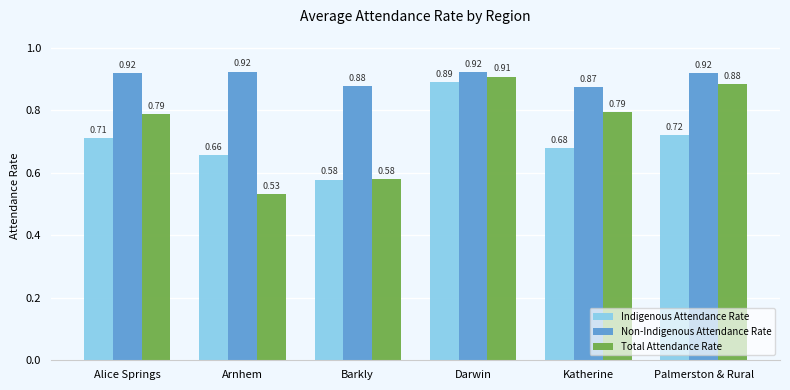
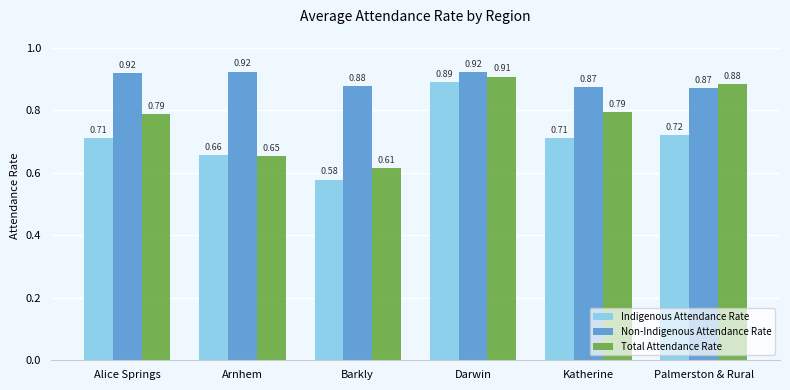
  {
    "Indigenous Attendance Rate": {
      "Alice Springs": 0.71,
      "Arnhem": 0.66,
      "Barkly": 0.58,
      "Darwin": 0.89,
-     "Katherine": 0.68,
+     "Katherine": 0.71,
      "Palmerston & Rural": 0.72
    },
    "Non-Indigenous Attendance Rate": {
      "Alice Springs": 0.92,
      "Arnhem": 0.92,
      "Barkly": 0.88,
      "Darwin": 0.92,
      "Katherine": 0.87,
-     "Palmerston & Rural": 0.92
+     "Palmerston & Rural": 0.87
    },
    "Total Attendance Rate": {
      "Alice Springs": 0.79,
-     "Arnhem": 0.53,
-     "Barkly": 0.58,
+     "Arnhem": 0.65,
+     "Barkly": 0.61,
      "Darwin": 0.91,
      "Katherine": 0.79,
      "Palmerston & Rural": 0.88
    }
  }
